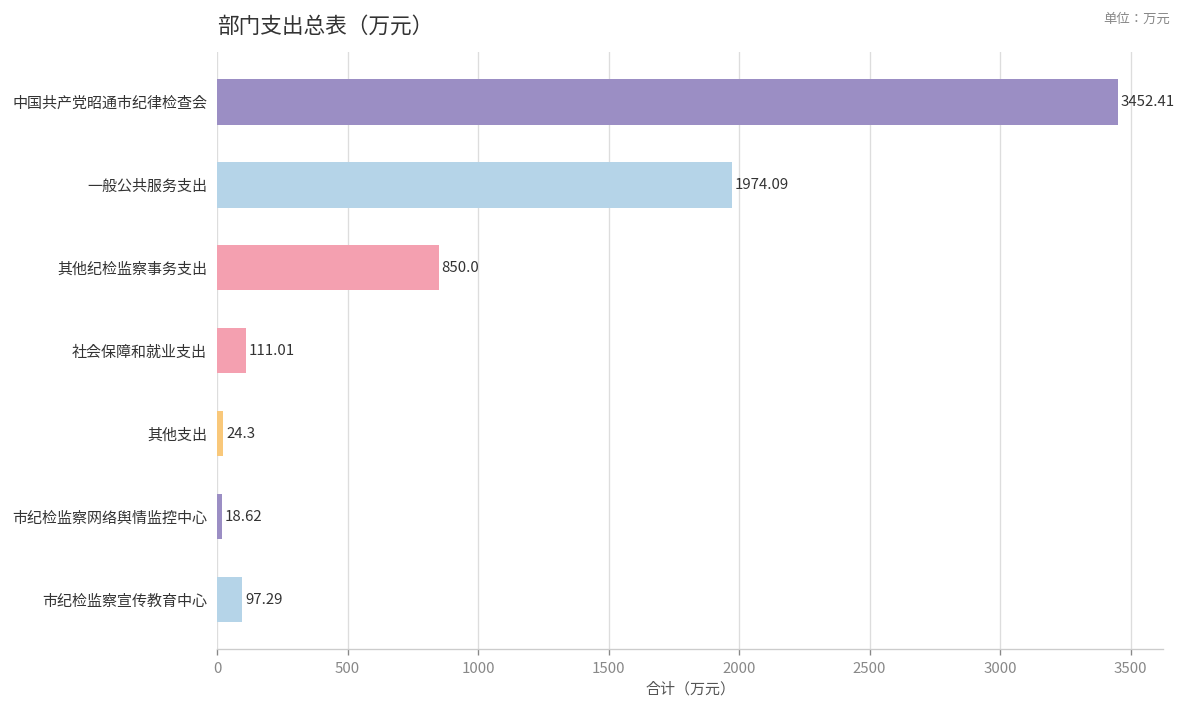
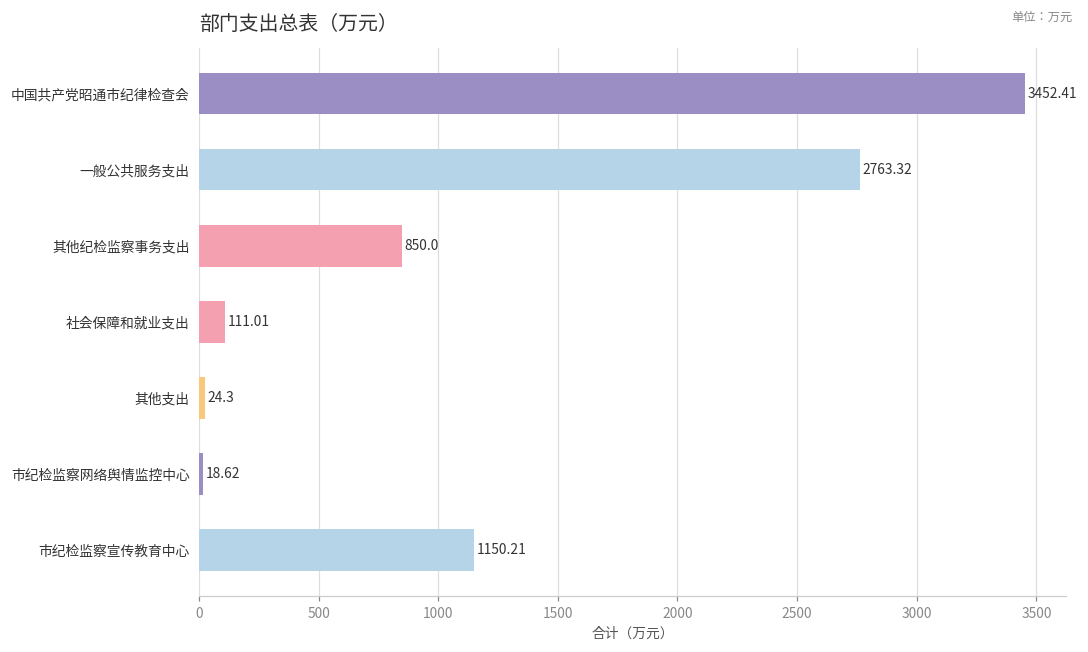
  {
    "中国共产党昭通市纪律检查会": 3452.41,
-   "一般公共服务支出": 1974.09,
+   "一般公共服务支出": 2763.32,
    "其他纪检监察事务支出": 850.0,
    "社会保障和就业支出": 111.01,
    "其他支出": 24.3,
    "市纪检监察网络舆情监控中心": 18.62,
-   "市纪检监察宣传教育中心": 97.29
+   "市纪检监察宣传教育中心": 1150.21
  }
